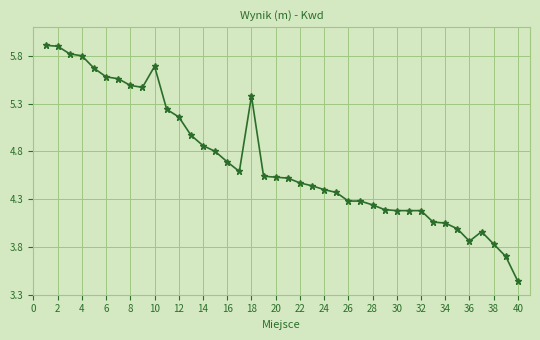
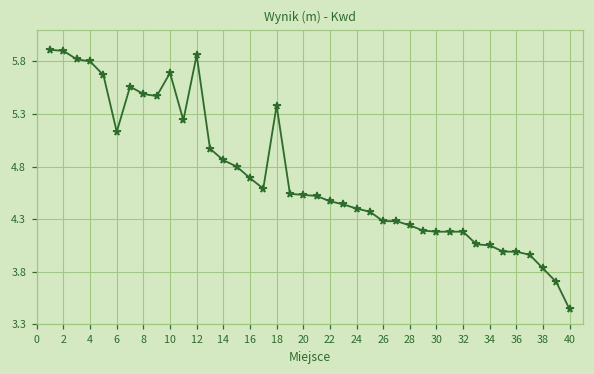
  {
    "2": 5.9,
    "4": 5.8,
-   "6": 5.6,
+   "6": 5.1,
    "8": 5.5,
    "10": 5.7,
-   "12": 5.2,
+   "12": 5.9,
    "14": 4.9,
    "16": 4.7,
    "18": 5.4,
    "20": 4.5,
    "22": 4.5,
    "24": 4.4,
    "26": 4.3,
    "28": 4.2,
    "30": 4.2,
    "32": 4.2,
    "34": 4.1,
-   "36": 3.9,
+   "36": 4.0,
    "38": 3.8,
    "40": 3.4
  }
